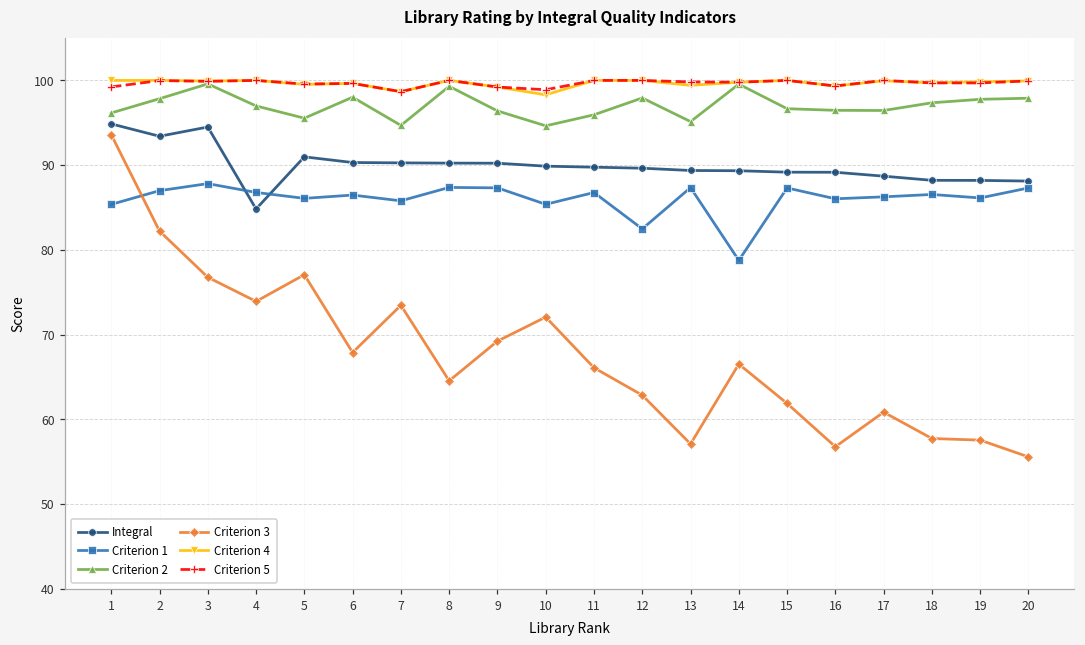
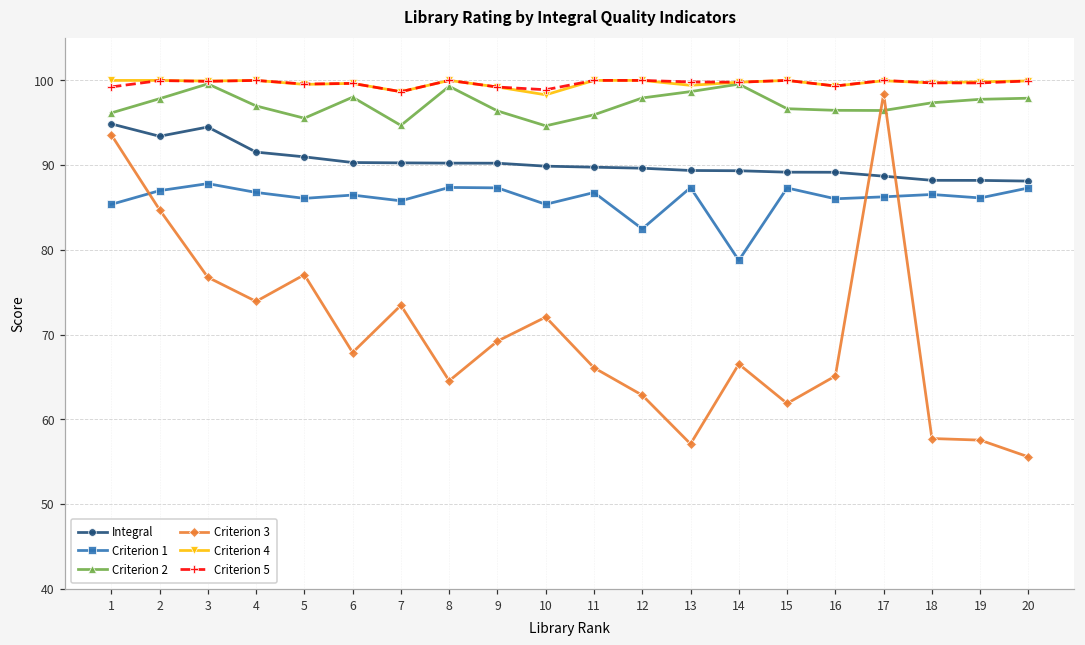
  {
    "Integral": {
      "1": 95,
      "2": 93,
      "3": 95,
-     "4": 85,
+     "4": 92,
      "5": 91,
      "6": 90,
      "7": 90,
      "8": 90,
      "9": 90,
      "10": 90,
      "11": 90,
      "12": 90,
      "13": 89,
      "14": 89,
      "15": 89,
      "16": 89,
      "17": 89,
      "18": 88,
      "19": 88,
      "20": 88
    },
    "Criterion 1": {
      "1": 85,
      "2": 87,
      "3": 88,
      "4": 87,
      "5": 86,
      "6": 86,
      "7": 86,
      "8": 87,
      "9": 87,
      "10": 85,
      "11": 87,
      "12": 82,
      "13": 87,
      "14": 79,
      "15": 87,
      "16": 86,
      "17": 86,
      "18": 87,
      "19": 86,
      "20": 87
    },
    "Criterion 2": {
      "1": 96,
      "2": 98,
      "4": 97,
      "5": 96,
      "6": 98,
      "7": 95,
      "8": 99,
      "9": 96,
      "10": 95,
      "11": 96,
      "12": 98,
-     "13": 95,
+     "13": 99,
      "15": 97,
      "16": 96,
      "17": 96,
      "18": 97,
      "19": 98,
      "20": 98
    },
    "Criterion 3": {
      "1": 94,
-     "2": 82,
+     "2": 85,
      "3": 77,
      "4": 74,
      "5": 77,
      "6": 68,
      "7": 73,
      "8": 65,
      "9": 69,
      "10": 72,
      "11": 66,
      "12": 63,
      "13": 57,
      "14": 67,
      "15": 62,
-     "16": 57,
-     "17": 61,
+     "16": 65,
+     "17": 98,
      "18": 58,
      "19": 58,
      "20": 56
    },
    "Criterion 4": {
      "1": 100,
      "10": 98,
      "13": 99
    },
    "Criterion 5": {
      "1": 99,
      "10": 99,
      "13": 100
    }
  }
